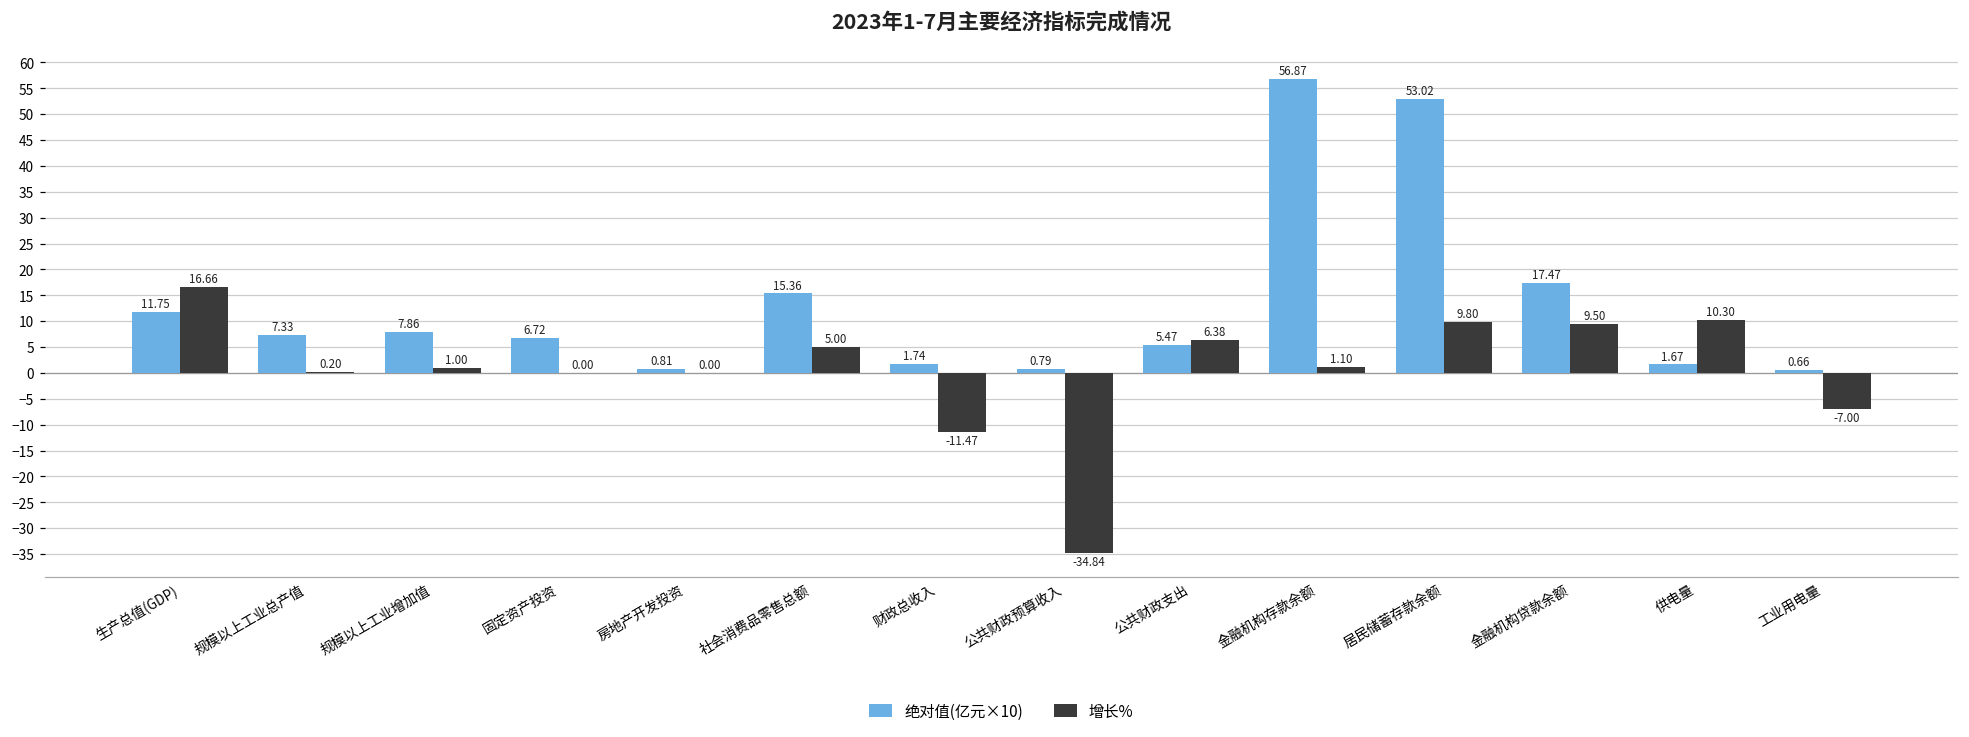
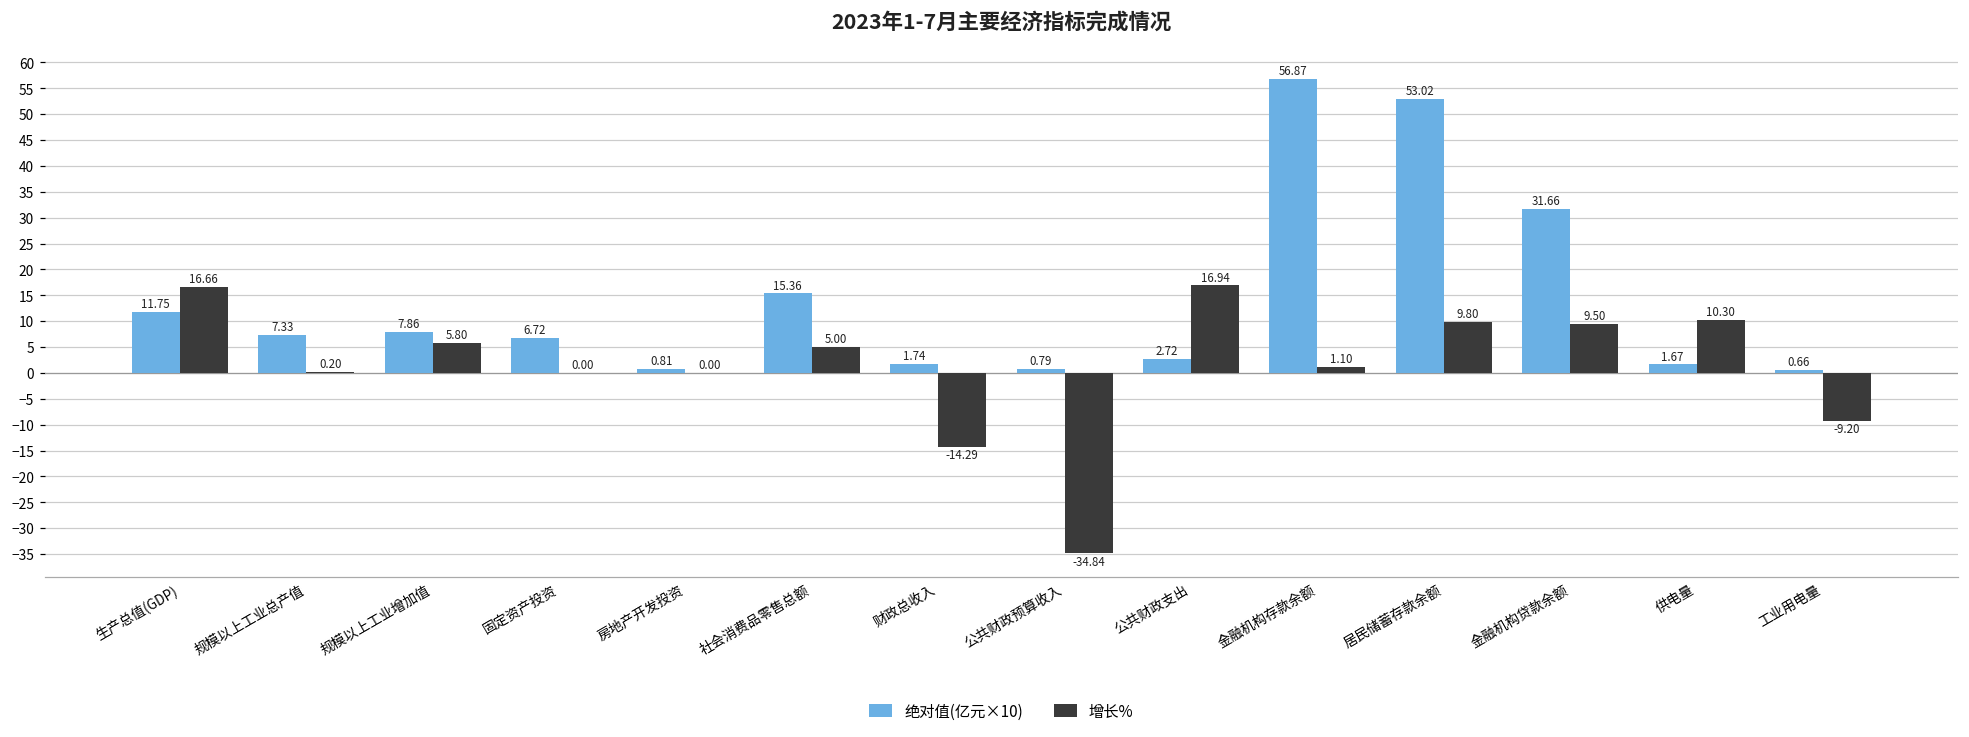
  {
    "绝对值(亿元×10)": {
      "生产总值(GDP)": 11.75,
      "规模以上工业总产值": 7.33,
      "规模以上工业增加值": 7.86,
      "固定资产投资": 6.72,
      "房地产开发投资": 0.81,
      "社会消费品零售总额": 15.36,
      "财政总收入": 1.74,
      "公共财政预算收入": 0.79,
-     "公共财政支出": 5.47,
+     "公共财政支出": 2.72,
      "金融机构存款余额": 56.87,
      "居民储蓄存款余额": 53.02,
-     "金融机构贷款余额": 17.47,
+     "金融机构贷款余额": 31.66,
      "供电量": 1.67,
      "工业用电量": 0.66
    },
    "增长%": {
      "生产总值(GDP)": 16.66,
      "规模以上工业总产值": 0.20,
-     "规模以上工业增加值": 1.00,
+     "规模以上工业增加值": 5.80,
      "固定资产投资": 0.00,
      "房地产开发投资": 0.00,
      "社会消费品零售总额": 5.00,
-     "财政总收入": -11.47,
+     "财政总收入": -14.29,
      "公共财政预算收入": -34.84,
-     "公共财政支出": 6.38,
+     "公共财政支出": 16.94,
      "金融机构存款余额": 1.10,
      "居民储蓄存款余额": 9.80,
      "金融机构贷款余额": 9.50,
      "供电量": 10.30,
-     "工业用电量": -7.00
+     "工业用电量": -9.20
    }
  }
